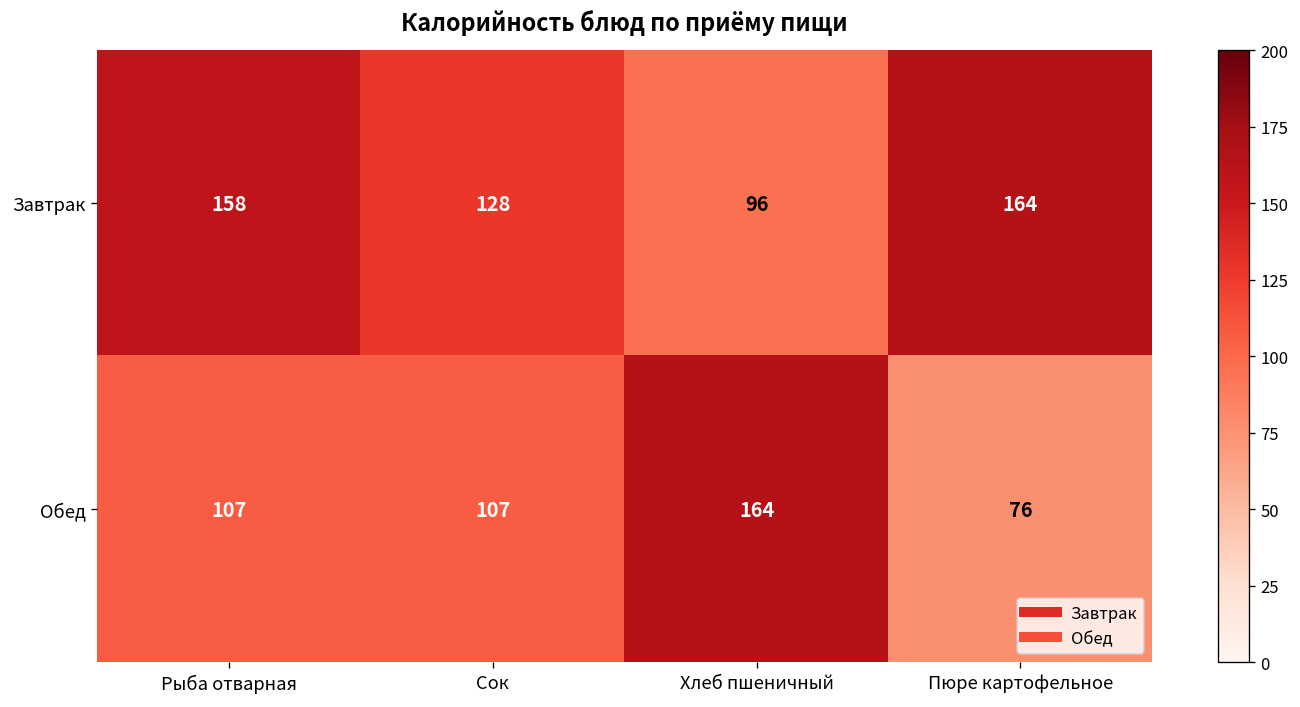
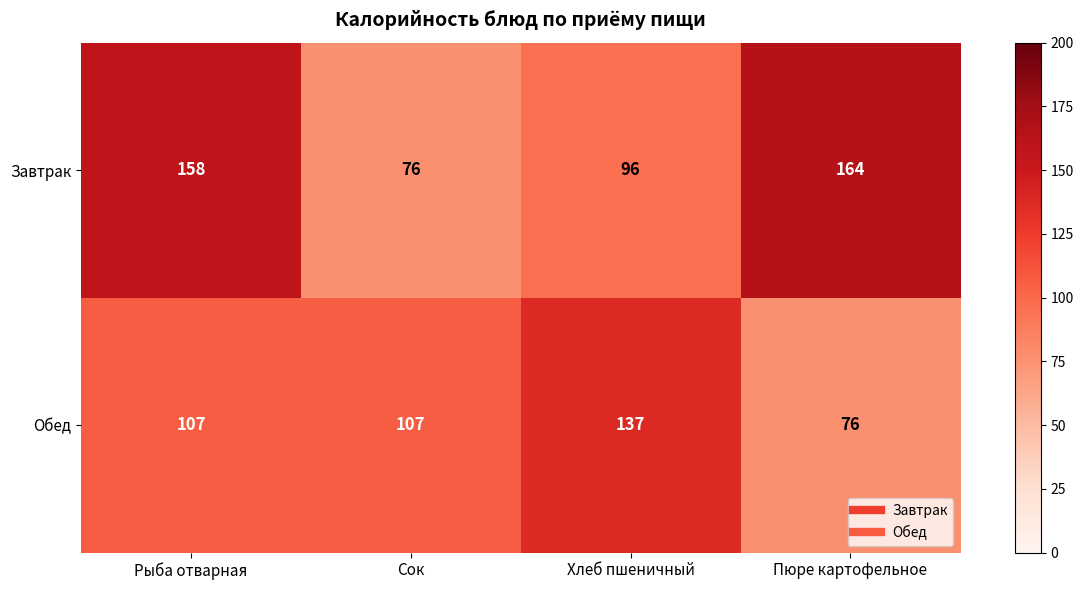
  {
    "Завтрак": {
      "Рыба отварная": 158,
-     "Сок": 128,
+     "Сок": 76,
      "Хлеб пшеничный": 96,
      "Пюре картофельное": 164
    },
    "Обед": {
      "Рыба отварная": 107,
      "Сок": 107,
-     "Хлеб пшеничный": 164,
+     "Хлеб пшеничный": 137,
      "Пюре картофельное": 76
    }
  }
